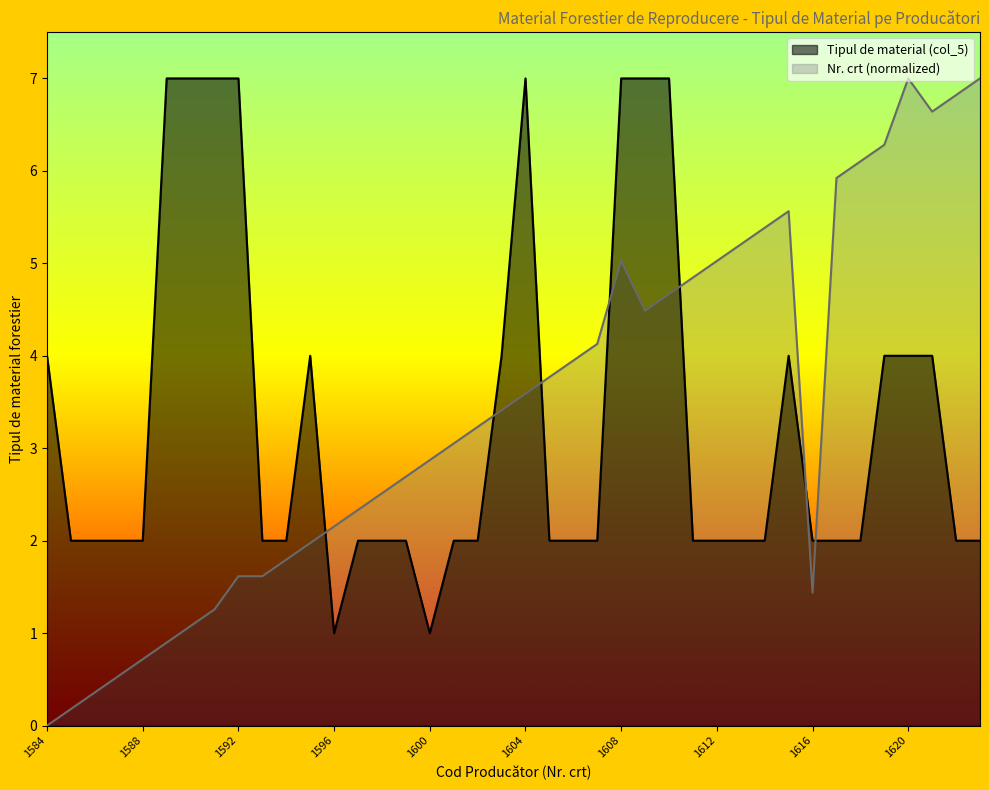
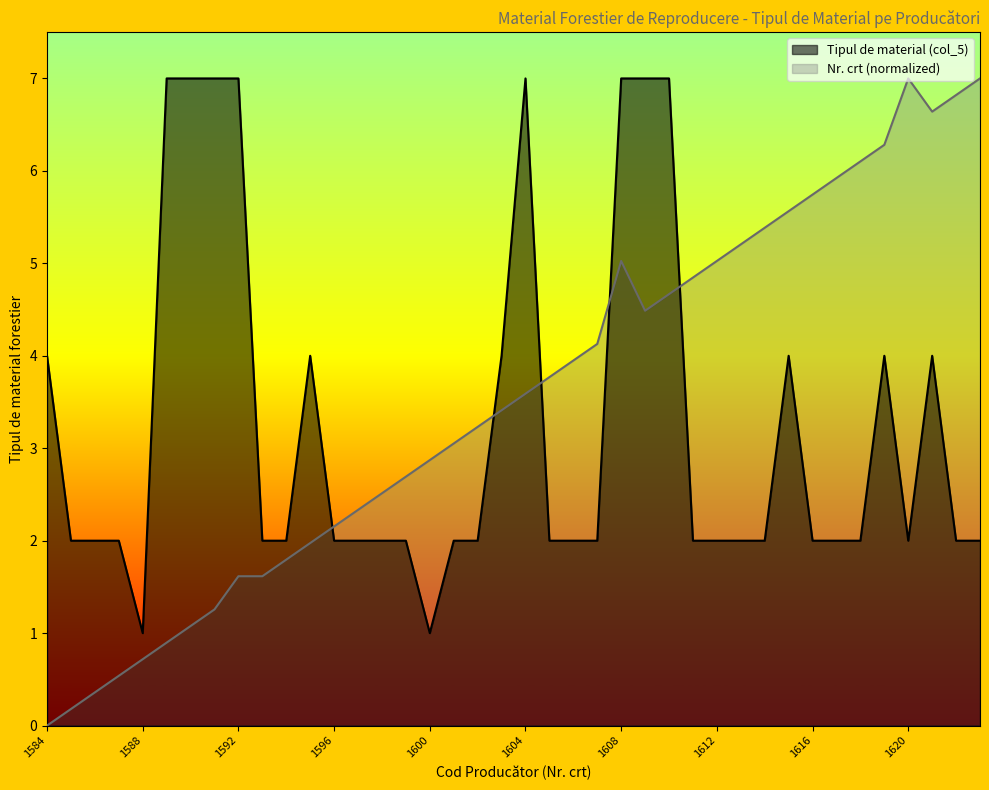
  {
    "Tipul de material (col_5)": {
      "1584": 4,
-     "1588": 2,
+     "1588": 1,
      "1592": 7,
-     "1596": 1,
+     "1596": 2,
      "1600": 1,
      "1604": 7,
      "1608": 7,
      "1612": 2,
      "1616": 2,
-     "1620": 4
+     "1620": 2
    },
    "Nr. crt (normalized)": {
      "1584": 0.0,
      "1588": 0.7,
      "1592": 1.6,
      "1596": 2.2,
      "1600": 2.9,
      "1604": 3.6,
      "1608": 5.0,
      "1612": 5.0,
-     "1616": 1.4
+     "1616": 5.7
    }
  }
